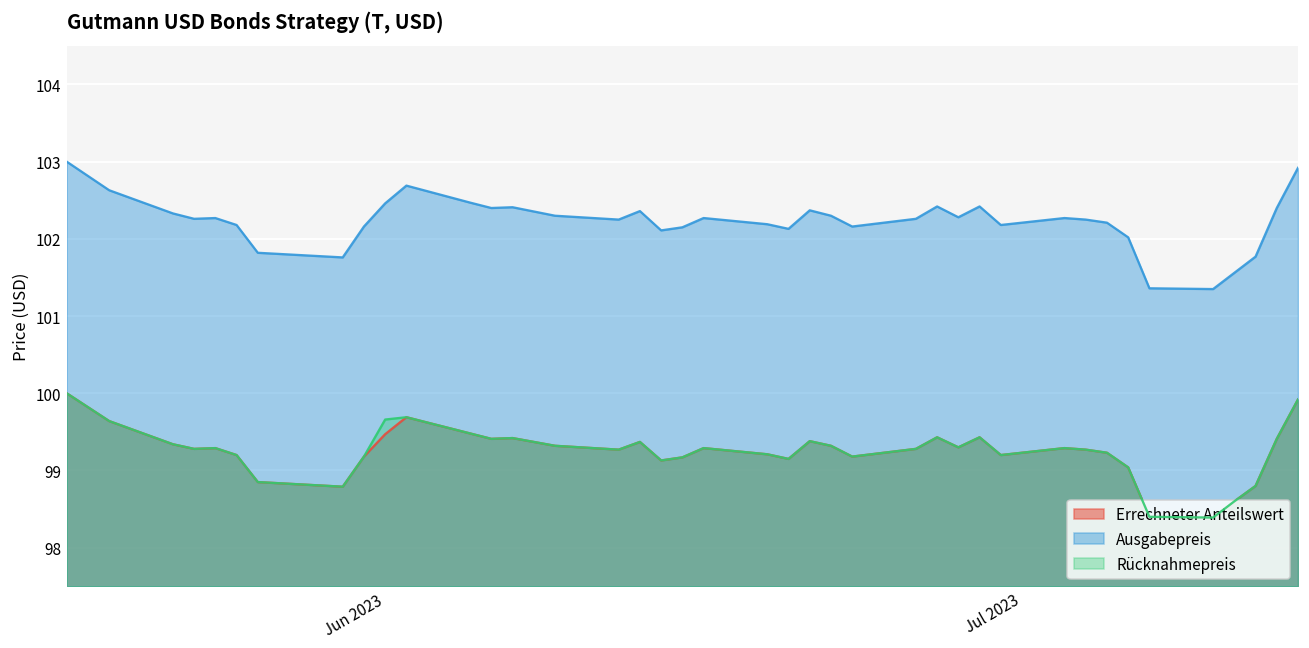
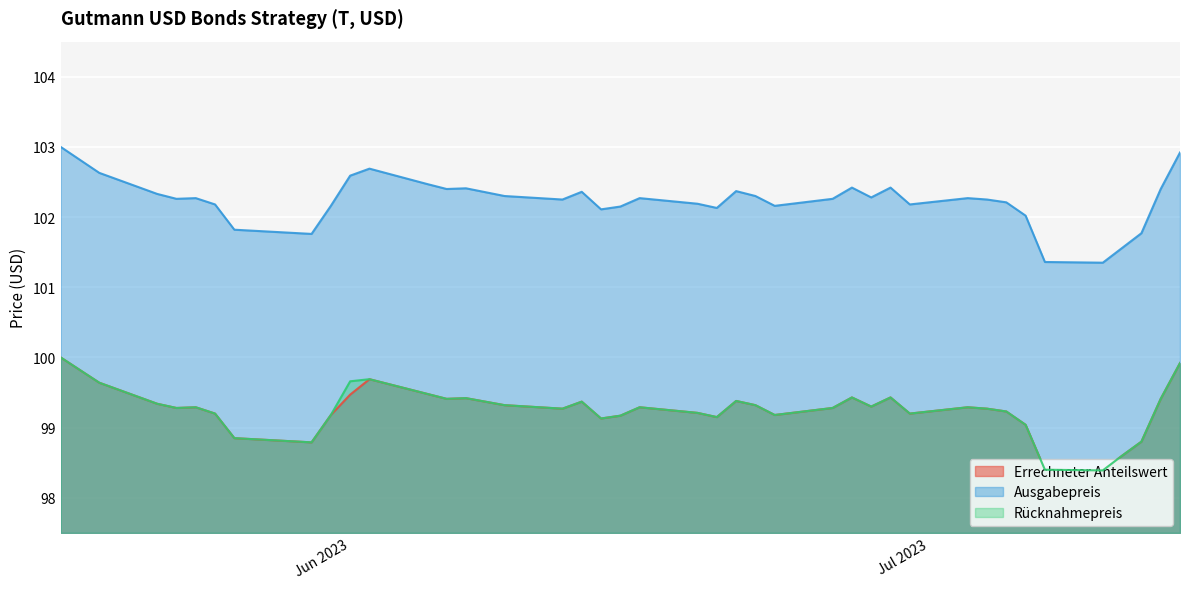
  {
    "Errechneter Anteilswert": {
      "Jun 2023": 99.5
    },
    "Ausgabepreis": {
-     "Jun 2023": 102.5
+     "Jun 2023": 102.6
    },
    "Rücknahmepreis": {
      "Jun 2023": 99.7
    }
  }
